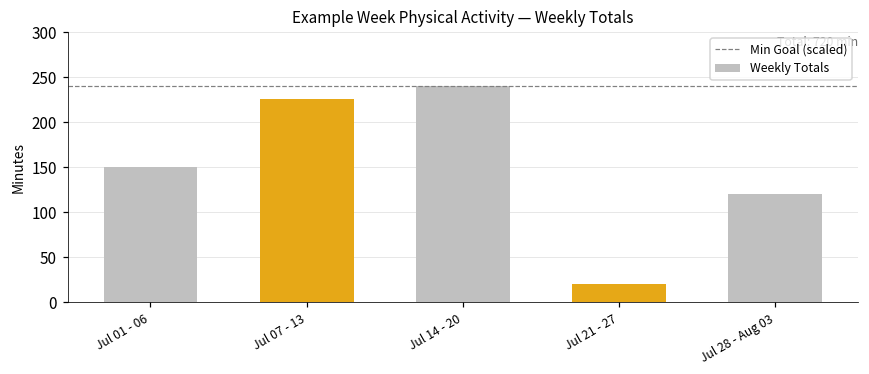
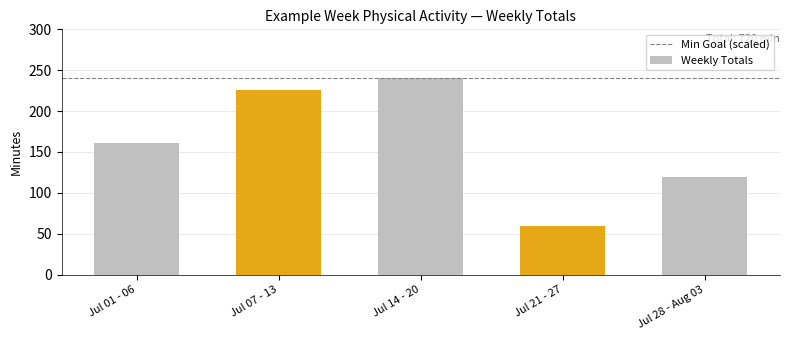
  {
-   "Jul 01 - 06": 150,
+   "Jul 01 - 06": 160,
    "Jul 07 - 13": 230,
    "Jul 14 - 20": 240,
-   "Jul 21 - 27": 20,
+   "Jul 21 - 27": 60,
    "Jul 28 - Aug 03": 120
  }
